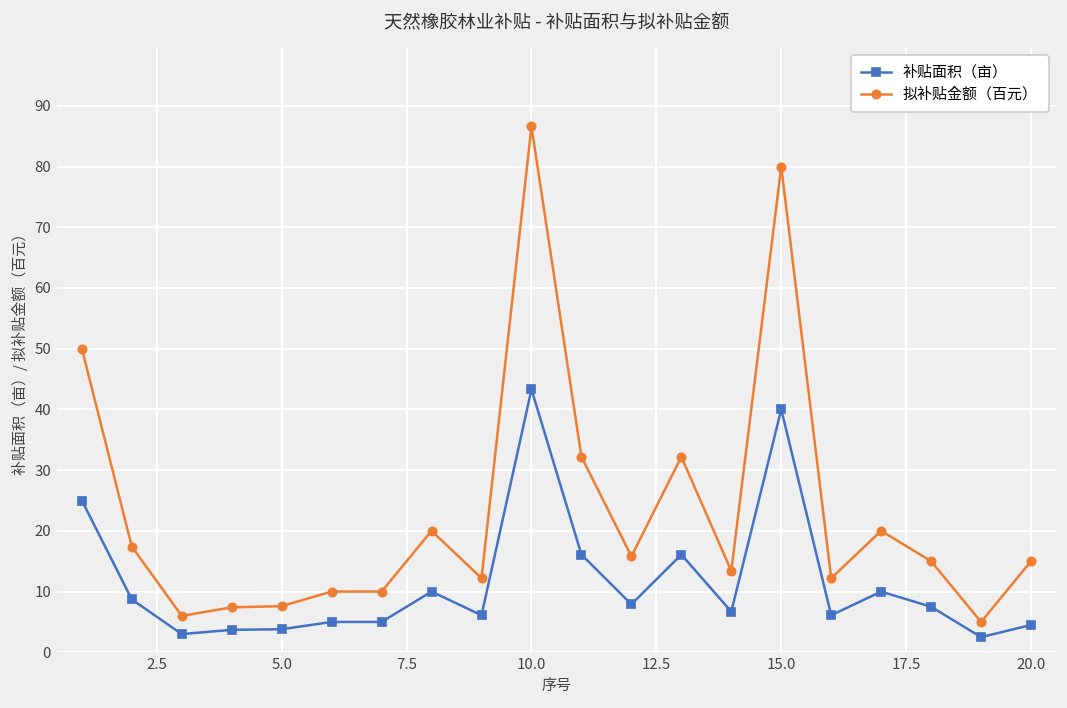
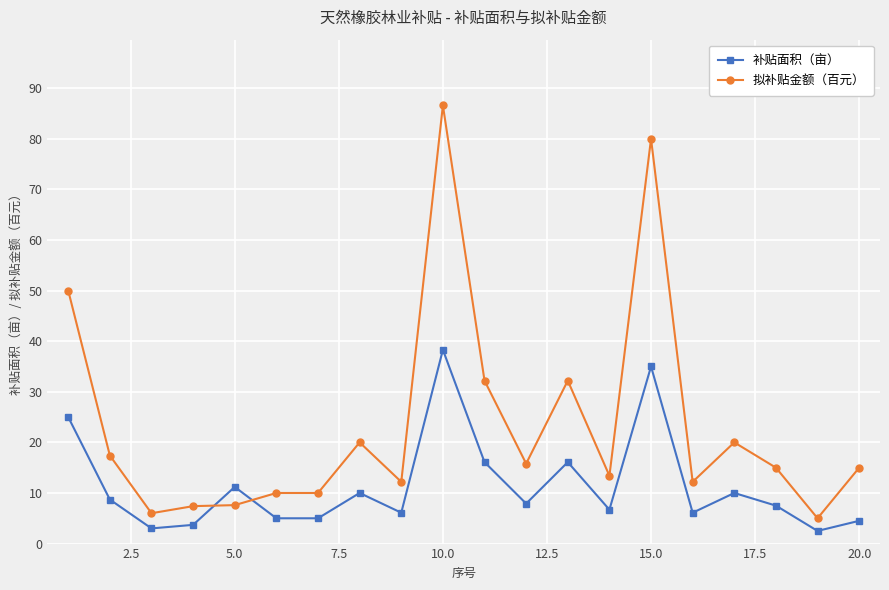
  {
    "补贴面积（亩）": {
-     "5.0": 4,
-     "10.0": 43,
-     "15.0": 40,
+     "5.0": 11,
+     "10.0": 38,
+     "15.0": 35,
      "20.0": 5
    },
    "拟补贴金额（百元）": {
      "5.0": 8,
      "10.0": 87,
      "15.0": 80,
      "20.0": 15
    }
  }
